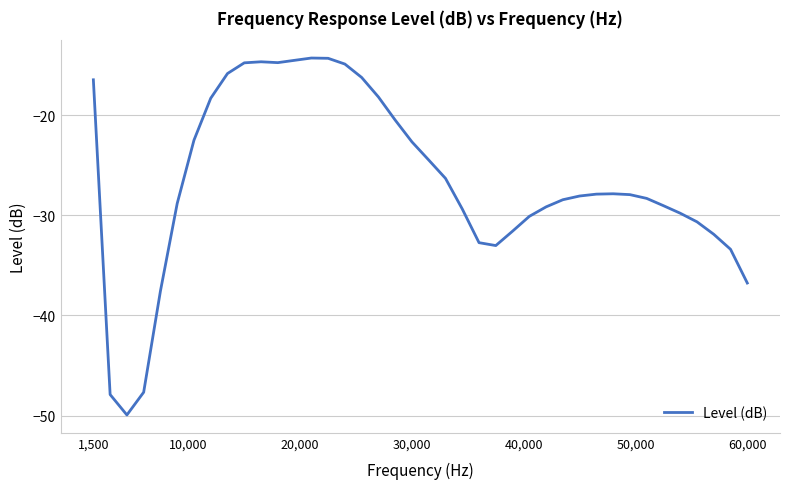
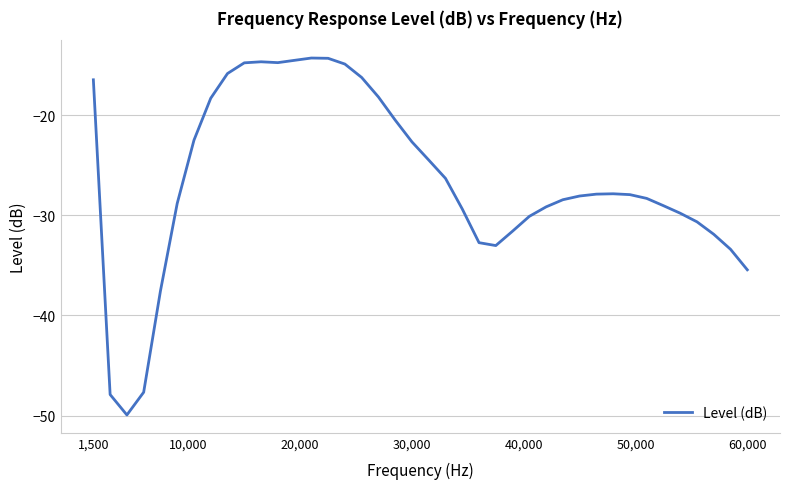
  {
    "1,500": -16.5,
    "30,000": -22.7,
-   "60,000": -36.8
+   "60,000": -35.4
  }
